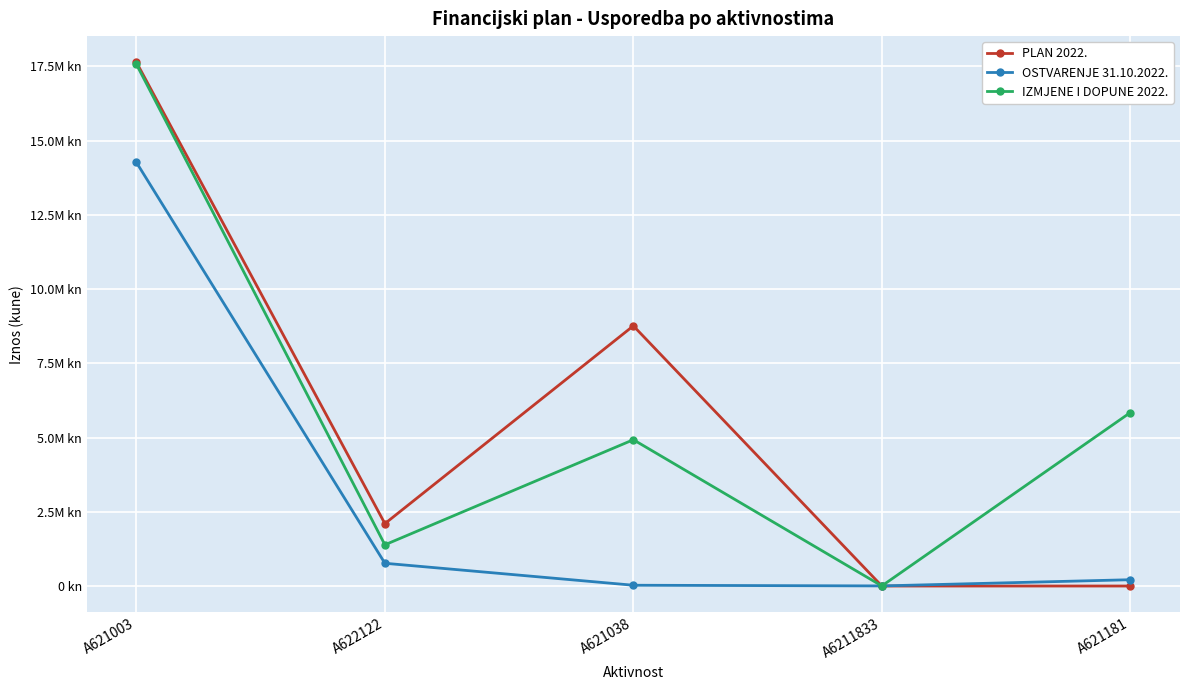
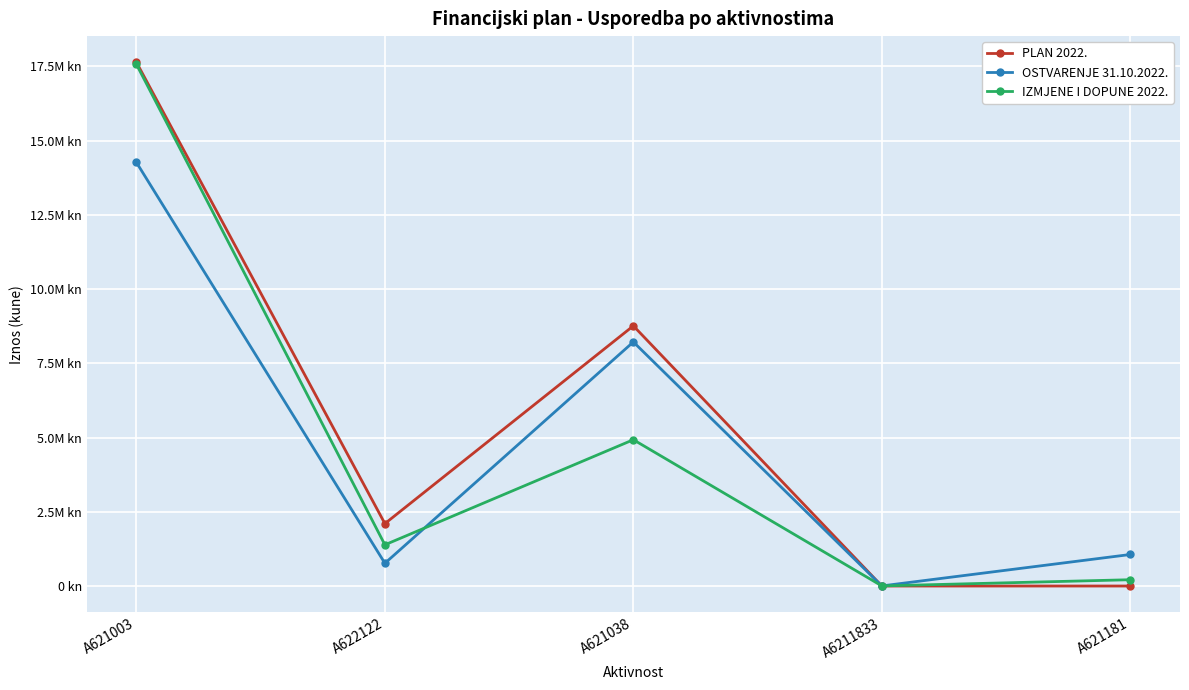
  {
    "PLAN 2022.": {
      "A622122": "2.1M kn",
      "A621038": "8.8M kn",
      "A621181": "0.0M kn"
    },
    "OSTVARENJE 31.10.2022.": {
      "A621003": "14.3M kn",
      "A622122": "0.8M kn",
-     "A621038": "0.0M kn",
-     "A621181": "0.2M kn"
+     "A621038": "8.2M kn",
+     "A621181": "1.1M kn"
    },
    "IZMJENE I DOPUNE 2022.": {
      "A622122": "1.4M kn",
      "A621038": "4.9M kn",
-     "A621181": "5.8M kn"
+     "A621181": "0.2M kn"
    }
  }
